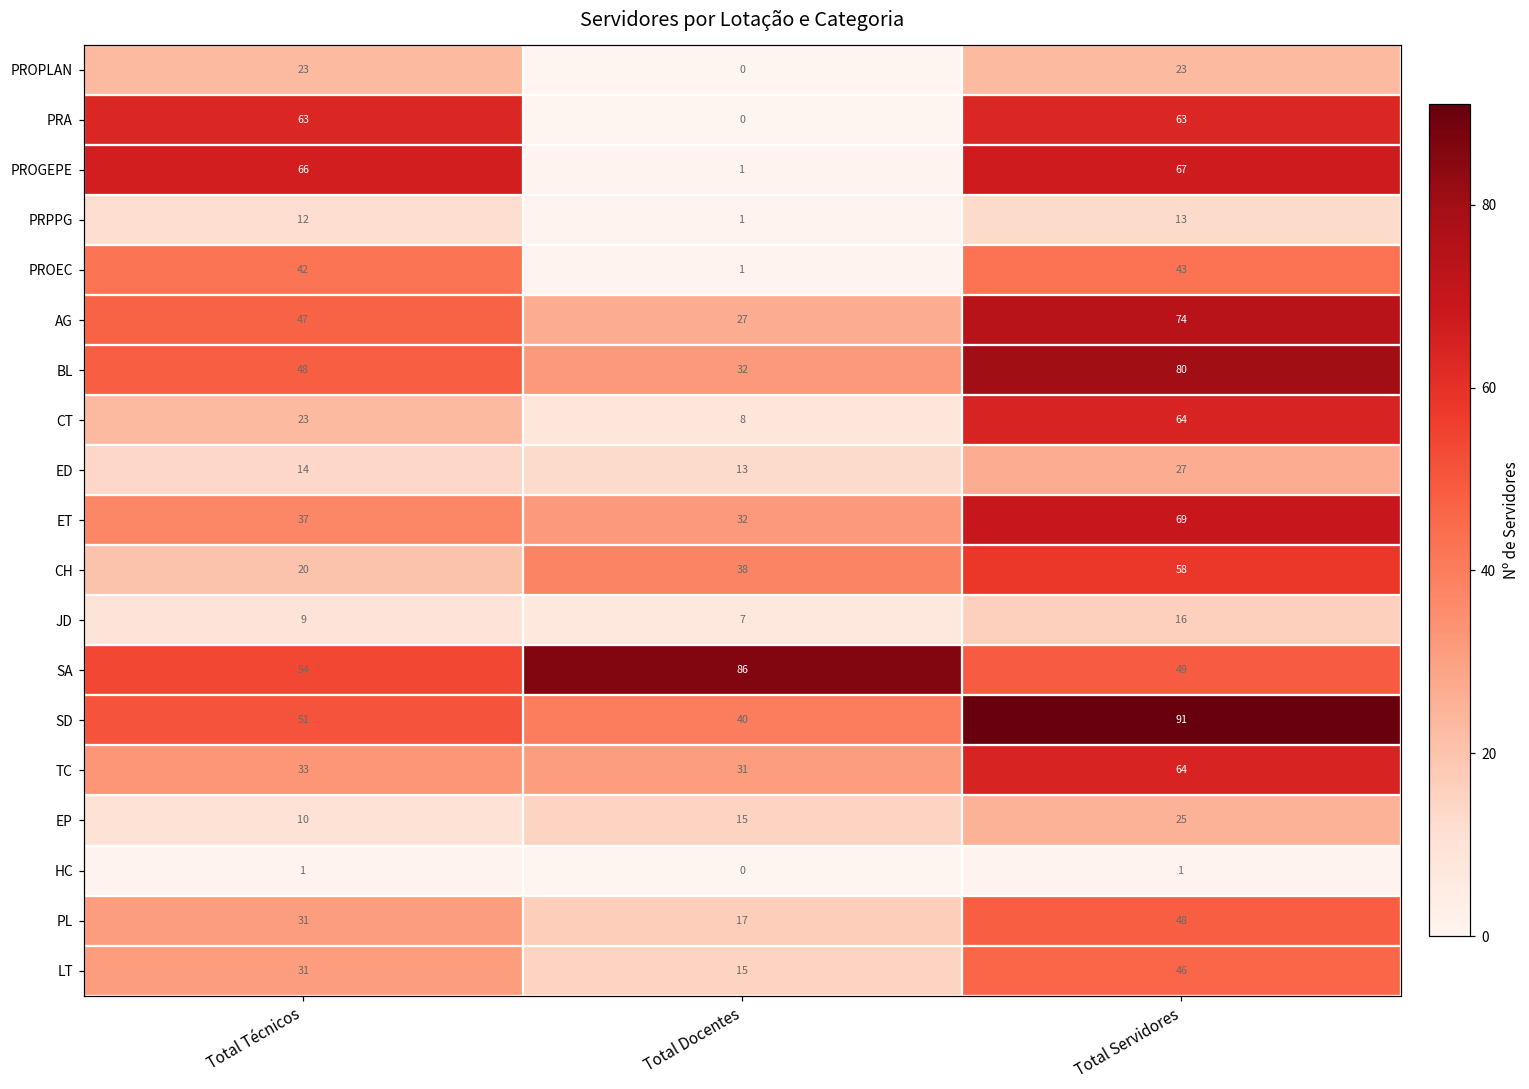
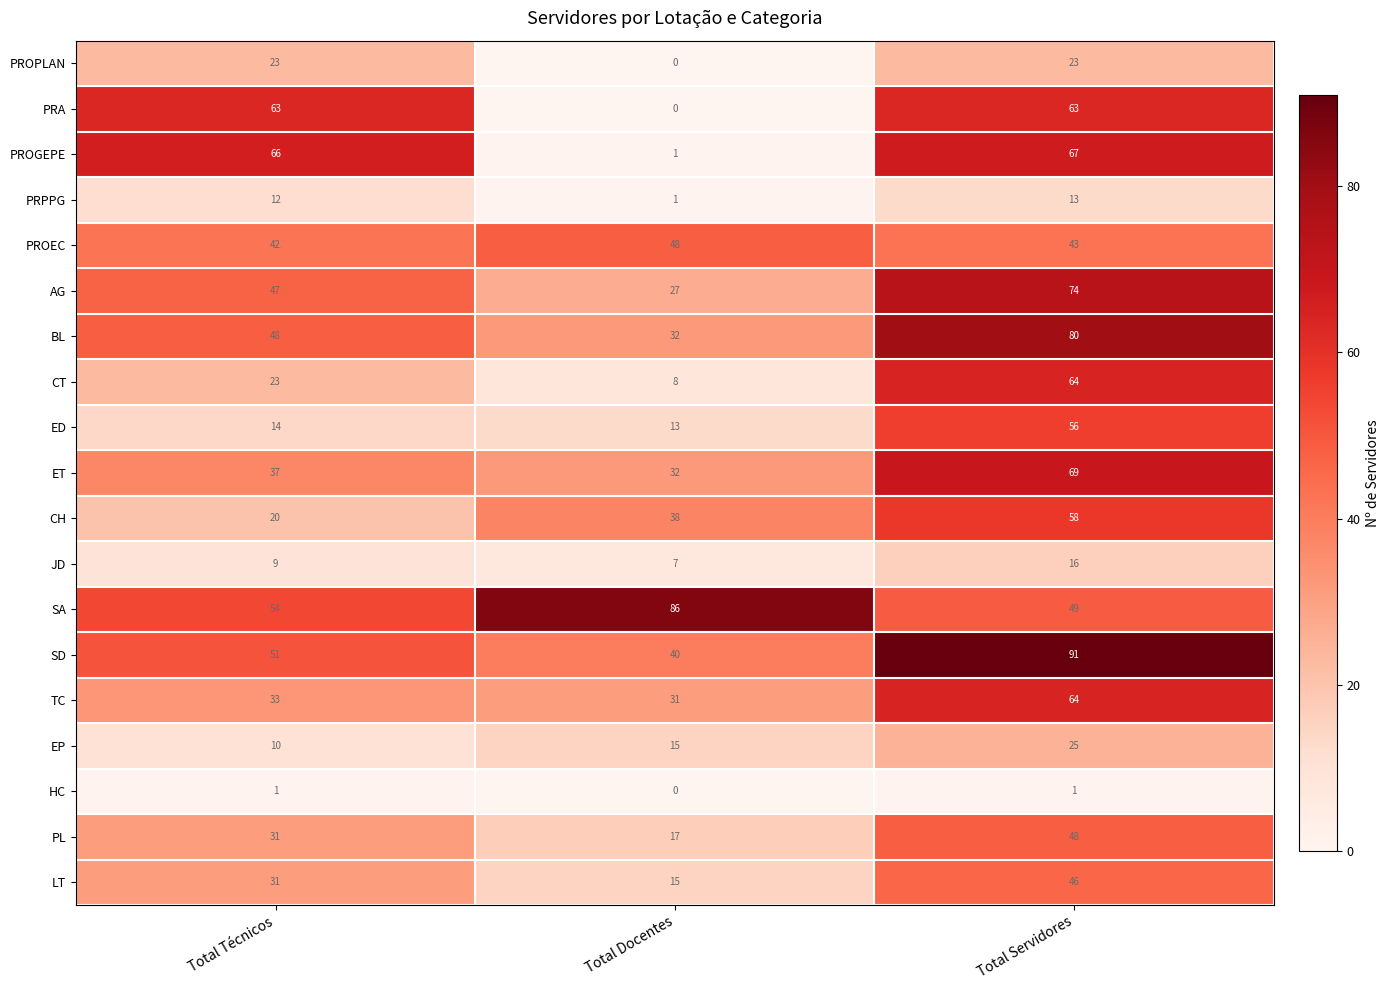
  {
    "PROPLAN": {
      "Total Técnicos": 23,
      "Total Docentes": 0,
      "Total Servidores": 23
    },
    "PRA": {
      "Total Técnicos": 63,
      "Total Docentes": 0,
      "Total Servidores": 63
    },
    "PROGEPE": {
      "Total Técnicos": 66,
      "Total Docentes": 1,
      "Total Servidores": 67
    },
    "PRPPG": {
      "Total Técnicos": 12,
      "Total Docentes": 1,
      "Total Servidores": 13
    },
    "PROEC": {
      "Total Técnicos": 42,
-     "Total Docentes": 1,
+     "Total Docentes": 48,
      "Total Servidores": 43
    },
    "AG": {
      "Total Técnicos": 47,
      "Total Docentes": 27,
      "Total Servidores": 74
    },
    "BL": {
      "Total Técnicos": 48,
      "Total Docentes": 32,
      "Total Servidores": 80
    },
    "CT": {
      "Total Técnicos": 23,
      "Total Docentes": 8,
      "Total Servidores": 64
    },
    "ED": {
      "Total Técnicos": 14,
      "Total Docentes": 13,
-     "Total Servidores": 27
+     "Total Servidores": 56
    },
    "ET": {
      "Total Técnicos": 37,
      "Total Docentes": 32,
      "Total Servidores": 69
    },
    "CH": {
      "Total Técnicos": 20,
      "Total Docentes": 38,
      "Total Servidores": 58
    },
    "JD": {
      "Total Técnicos": 9,
      "Total Docentes": 7,
      "Total Servidores": 16
    },
    "SA": {
      "Total Técnicos": 54,
      "Total Docentes": 86,
      "Total Servidores": 49
    },
    "SD": {
      "Total Técnicos": 51,
      "Total Docentes": 40,
      "Total Servidores": 91
    },
    "TC": {
      "Total Técnicos": 33,
      "Total Docentes": 31,
      "Total Servidores": 64
    },
    "EP": {
      "Total Técnicos": 10,
      "Total Docentes": 15,
      "Total Servidores": 25
    },
    "HC": {
      "Total Técnicos": 1,
      "Total Docentes": 0,
      "Total Servidores": 1
    },
    "PL": {
      "Total Técnicos": 31,
      "Total Docentes": 17,
      "Total Servidores": 48
    },
    "LT": {
      "Total Técnicos": 31,
      "Total Docentes": 15,
      "Total Servidores": 46
    }
  }
